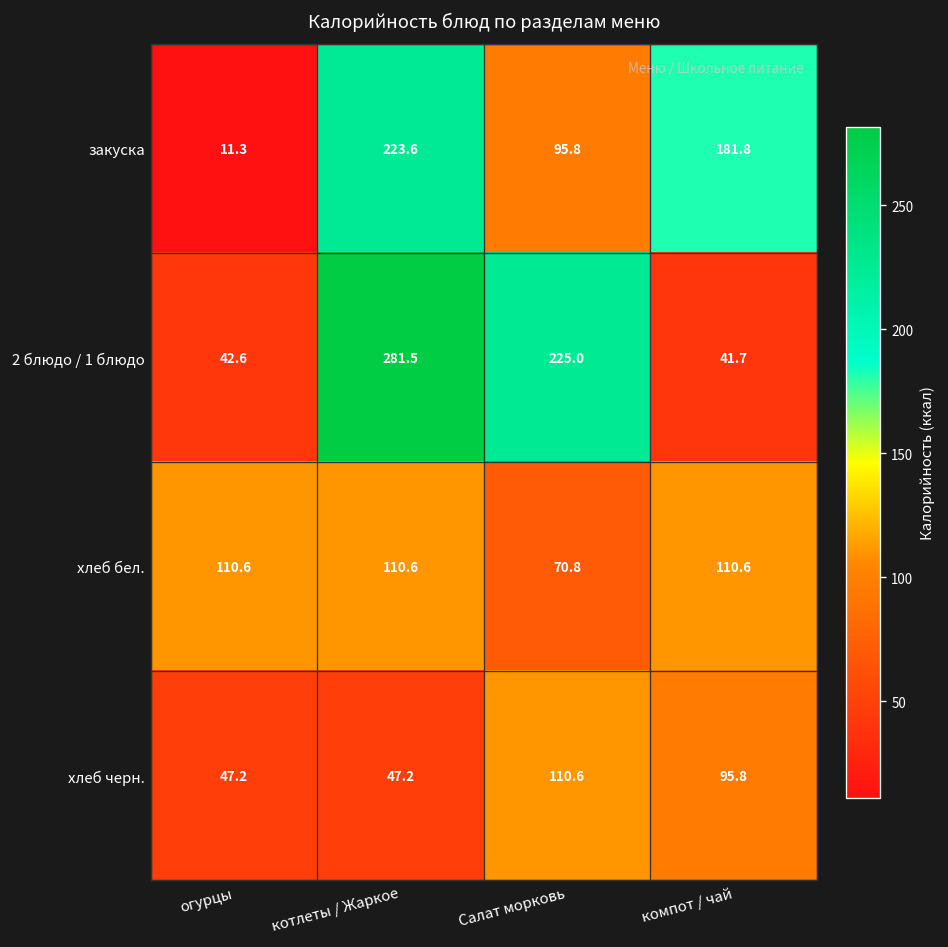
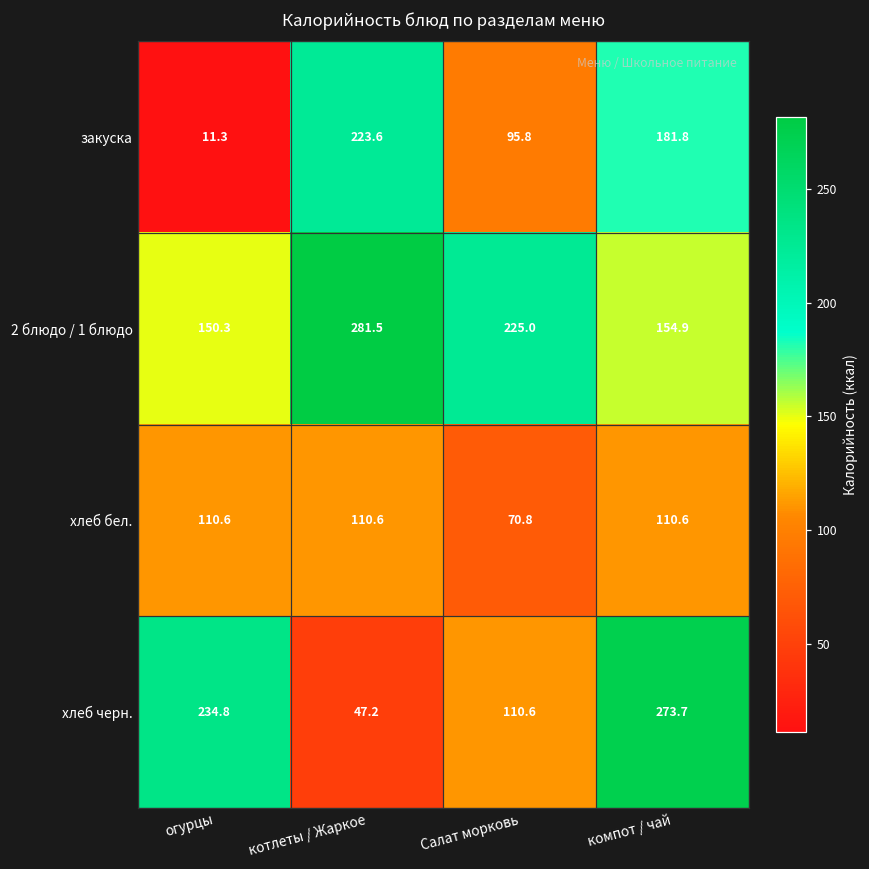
  {
    "закуска": {
      "огурцы": 11.3,
      "котлеты / Жаркое": 223.6,
      "Салат морковь": 95.8
    },
    "2 блюдо / 1 блюдо": {
-     "огурцы": 42.6,
+     "огурцы": 150.3,
      "котлеты / Жаркое": 281.5,
      "Салат морковь": 225.0,
-     "компот / чай": 41.7
+     "компот / чай": 154.9
    },
    "хлеб бел.": {
      "огурцы": 110.6,
      "котлеты / Жаркое": 110.6,
      "Салат морковь": 70.8,
      "компот / чай": 110.6
    },
    "хлеб черн.": {
-     "огурцы": 47.2,
+     "огурцы": 234.8,
      "котлеты / Жаркое": 47.2,
      "Салат морковь": 110.6,
-     "компот / чай": 95.8
+     "компот / чай": 273.7
    }
  }
